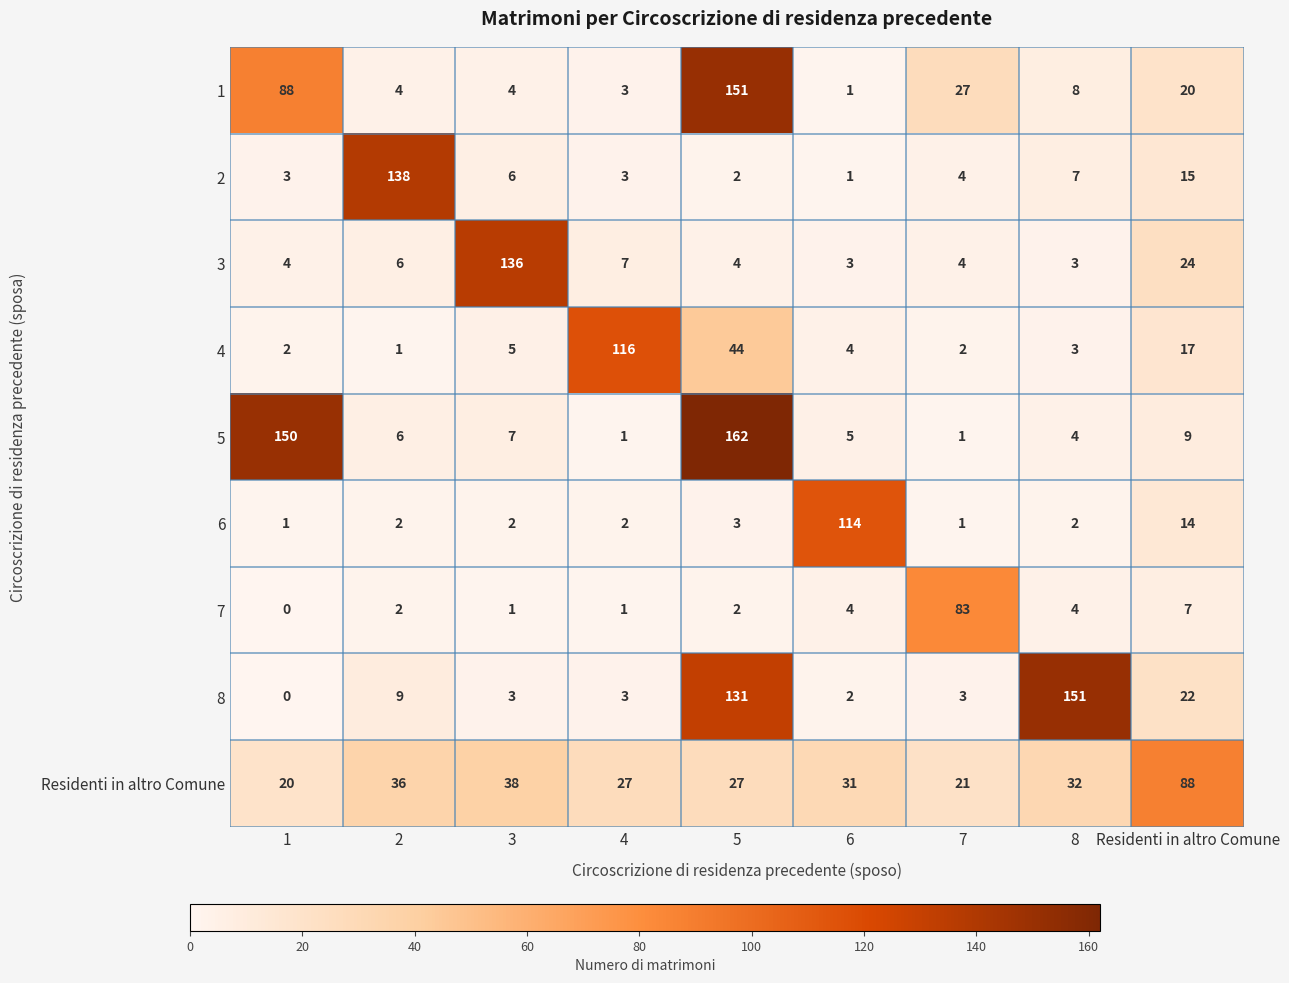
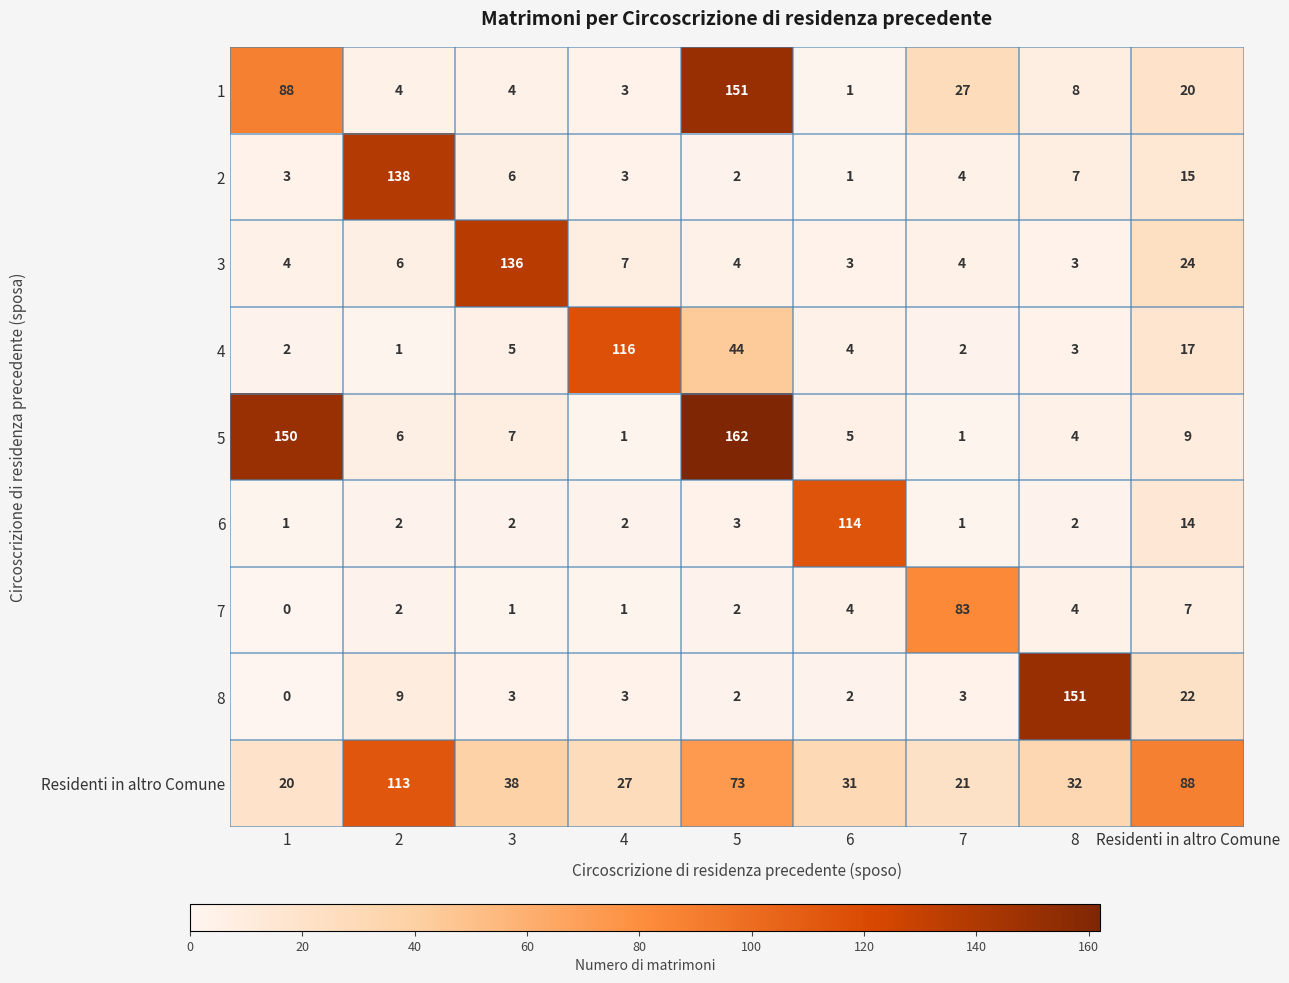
  {
    "1": {
      "1": 88,
      "2": 4,
      "3": 4,
      "4": 3,
      "5": 151,
      "6": 1,
      "7": 27,
      "8": 8,
      "Residenti in altro Comune": 20
    },
    "2": {
      "1": 3,
      "2": 138,
      "3": 6,
      "4": 3,
      "5": 2,
      "6": 1,
      "7": 4,
      "8": 7,
      "Residenti in altro Comune": 15
    },
    "3": {
      "1": 4,
      "2": 6,
      "3": 136,
      "4": 7,
      "5": 4,
      "6": 3,
      "7": 4,
      "8": 3,
      "Residenti in altro Comune": 24
    },
    "4": {
      "1": 2,
      "2": 1,
      "3": 5,
      "4": 116,
      "5": 44,
      "6": 4,
      "7": 2,
      "8": 3,
      "Residenti in altro Comune": 17
    },
    "5": {
      "1": 150,
      "2": 6,
      "3": 7,
      "4": 1,
      "5": 162,
      "6": 5,
      "7": 1,
      "8": 4,
      "Residenti in altro Comune": 9
    },
    "6": {
      "1": 1,
      "2": 2,
      "3": 2,
      "4": 2,
      "5": 3,
      "6": 114,
      "7": 1,
      "8": 2,
      "Residenti in altro Comune": 14
    },
    "7": {
      "1": 0,
      "2": 2,
      "3": 1,
      "4": 1,
      "5": 2,
      "6": 4,
      "7": 83,
      "8": 4,
      "Residenti in altro Comune": 7
    },
    "8": {
      "1": 0,
      "2": 9,
      "3": 3,
      "4": 3,
-     "5": 131,
+     "5": 2,
      "6": 2,
      "7": 3,
      "8": 151,
      "Residenti in altro Comune": 22
    },
    "Residenti in altro Comune": {
      "1": 20,
-     "2": 36,
+     "2": 113,
      "3": 38,
      "4": 27,
-     "5": 27,
+     "5": 73,
      "6": 31,
      "7": 21,
      "8": 32,
      "Residenti in altro Comune": 88
    }
  }
